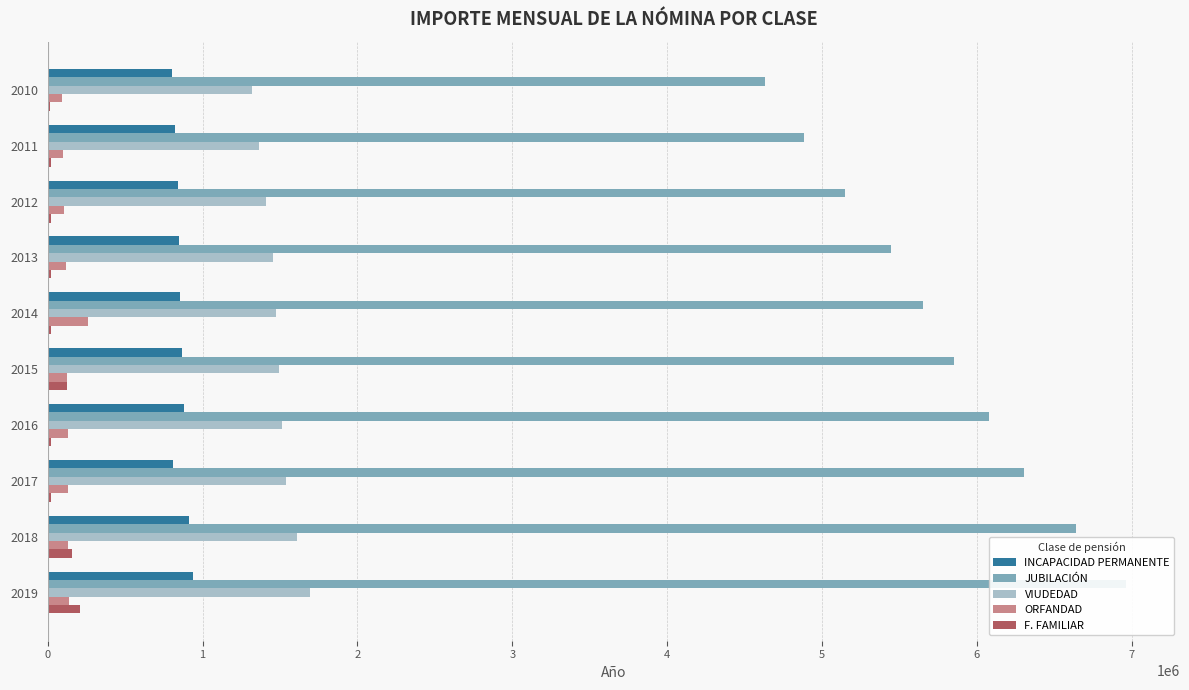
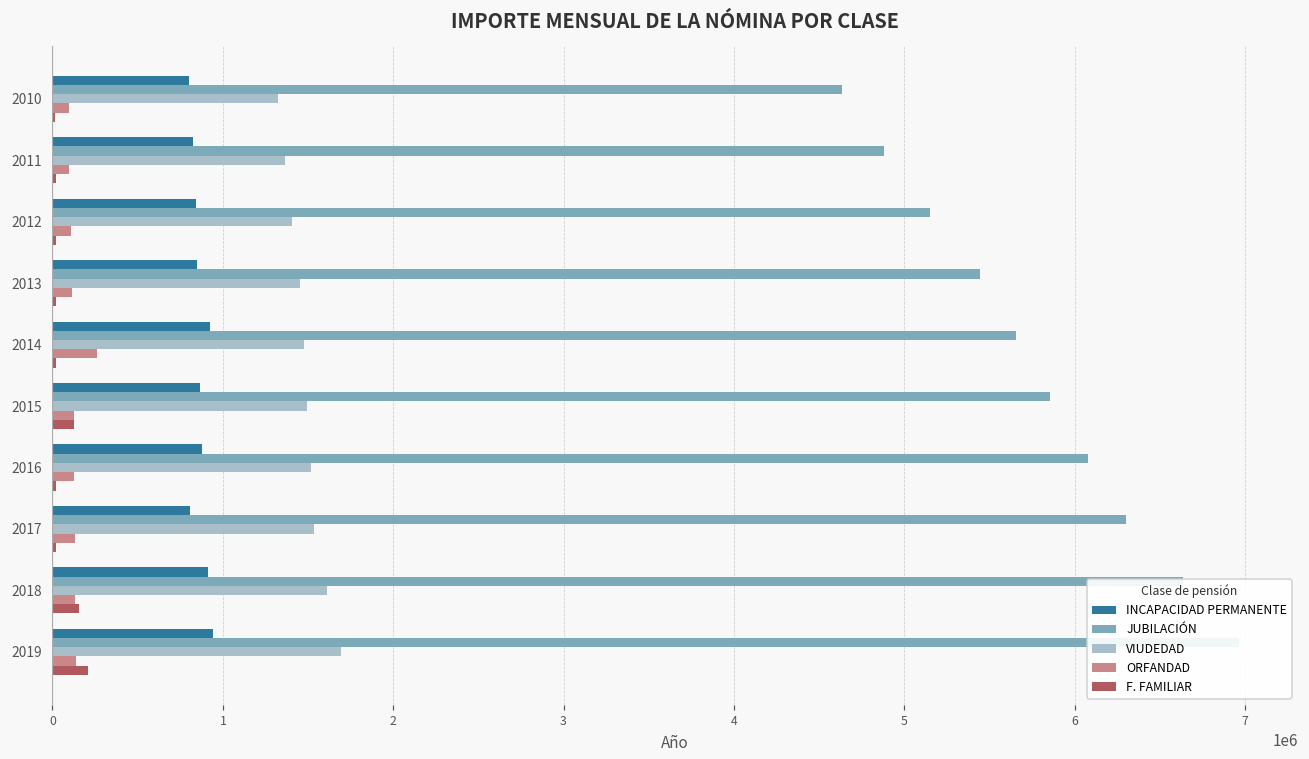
  {
    "INCAPACIDAD PERMANENTE": {
      "2010": 800000,
      "2011": 820000,
      "2012": 840000,
      "2013": 850000,
-     "2014": 850000,
+     "2014": 930000,
      "2015": 870000,
      "2016": 880000,
      "2017": 810000,
      "2018": 910000,
      "2019": 940000
    },
    "ORFANDAD": {
      "2010": 100000,
      "2011": 100000,
      "2012": 110000,
      "2013": 120000,
      "2014": 260000,
      "2015": 130000,
      "2016": 130000,
      "2017": 130000,
      "2018": 130000,
      "2019": 140000
    },
    "F. FAMILIAR": {
      "2010": 20000,
      "2011": 20000,
      "2012": 20000,
      "2013": 20000,
      "2014": 20000,
      "2015": 120000,
      "2016": 20000,
      "2017": 20000,
      "2018": 150000,
      "2019": 210000
    }
  }
